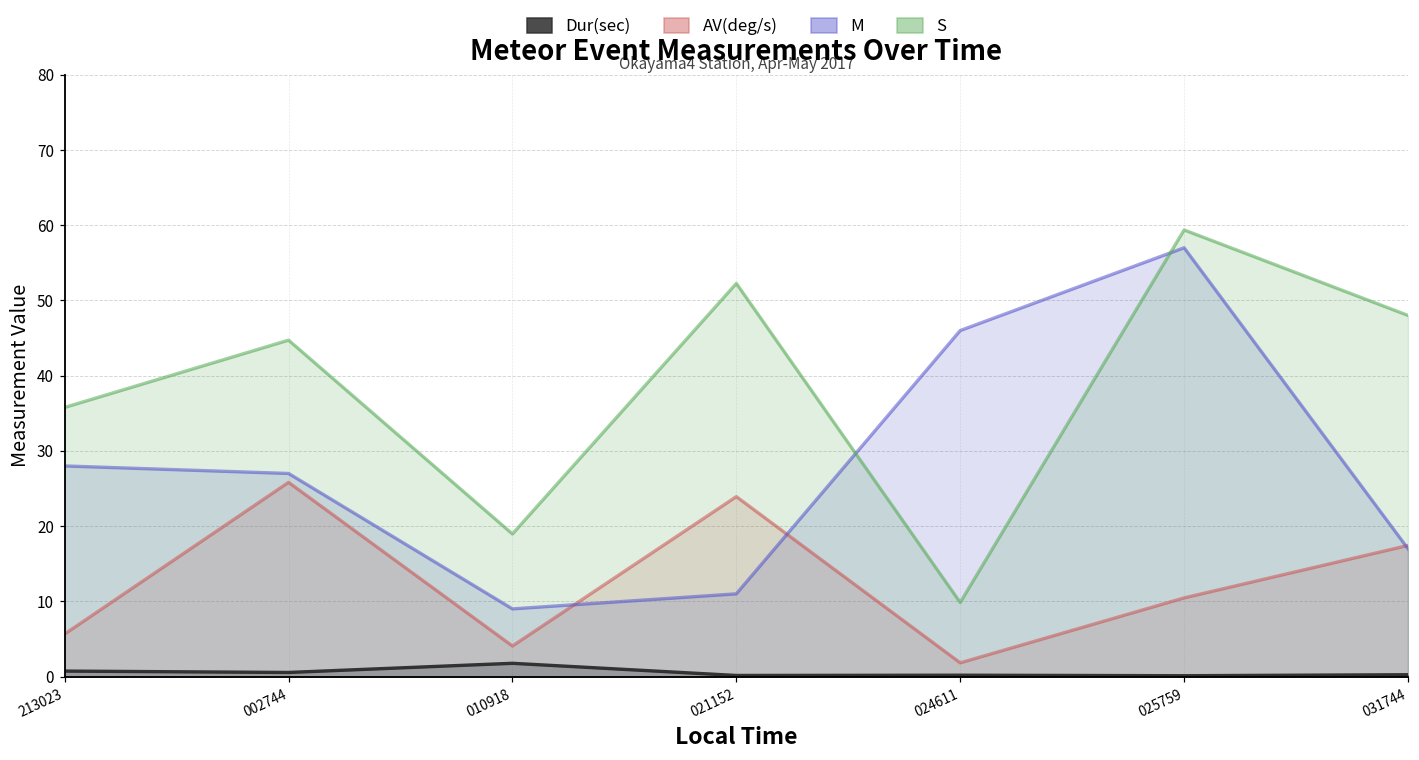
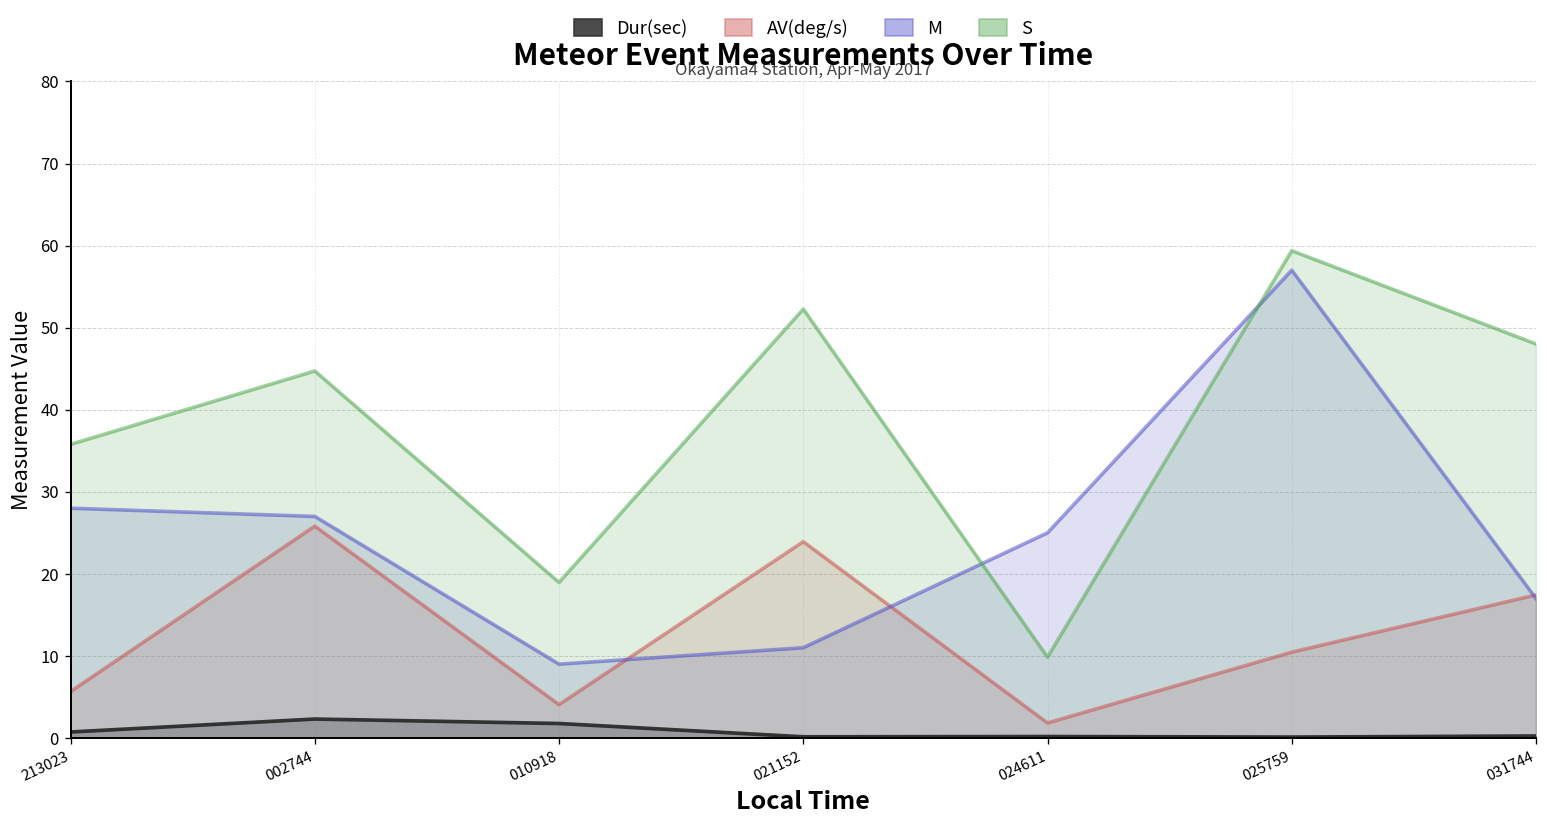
  {
    "Dur(sec)": {
      "213023": 1,
-     "002744": 1,
+     "002744": 2,
      "010918": 2,
      "021152": 0,
      "024611": 0,
      "025759": 0,
      "031744": 0
    },
    "AV(deg/s)": {
      "213023": 6,
      "002744": 26,
      "010918": 4,
      "021152": 24,
      "024611": 2,
      "025759": 10,
      "031744": 17
    },
    "M": {
      "213023": 28,
      "002744": 27,
      "010918": 9,
      "021152": 11,
-     "024611": 46,
+     "024611": 25,
      "025759": 57,
      "031744": 17
    },
    "S": {
      "213023": 36,
      "002744": 45,
      "010918": 19,
      "021152": 52,
      "024611": 10,
      "025759": 59,
      "031744": 48
    }
  }
